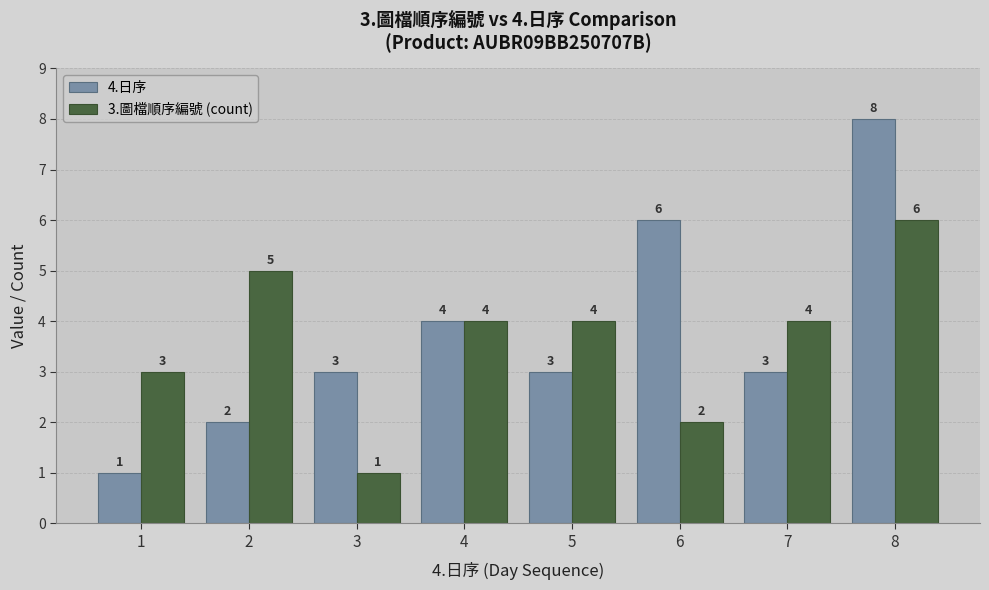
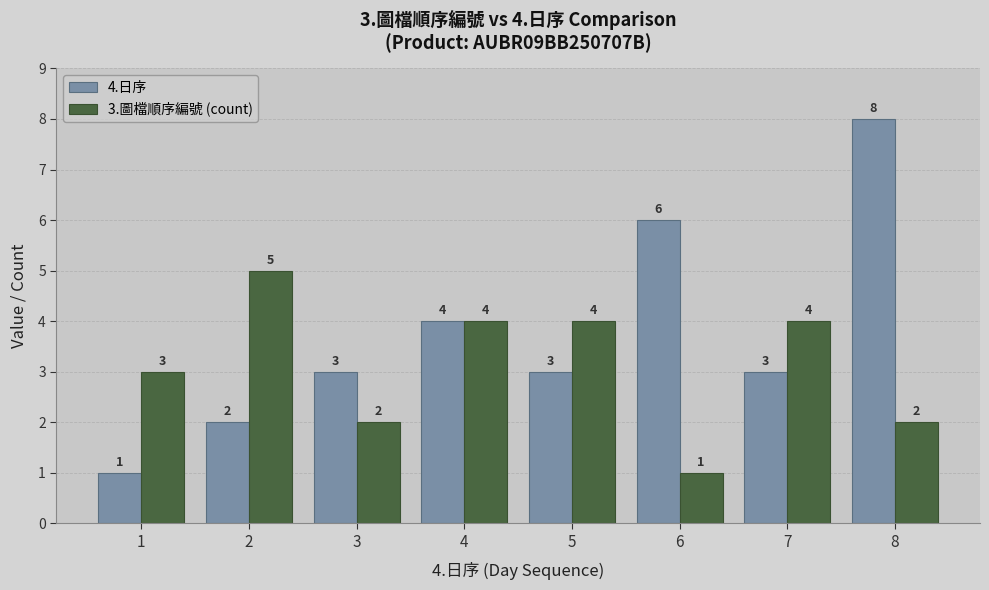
  {
    "4.日序": {
      "1": 1,
      "2": 2,
      "3": 3,
      "4": 4,
      "5": 3,
      "6": 6,
      "7": 3,
      "8": 8
    },
    "3.圖檔順序編號 (count)": {
      "1": 3,
      "2": 5,
-     "3": 1,
+     "3": 2,
      "4": 4,
      "5": 4,
-     "6": 2,
+     "6": 1,
      "7": 4,
-     "8": 6
+     "8": 2
    }
  }
